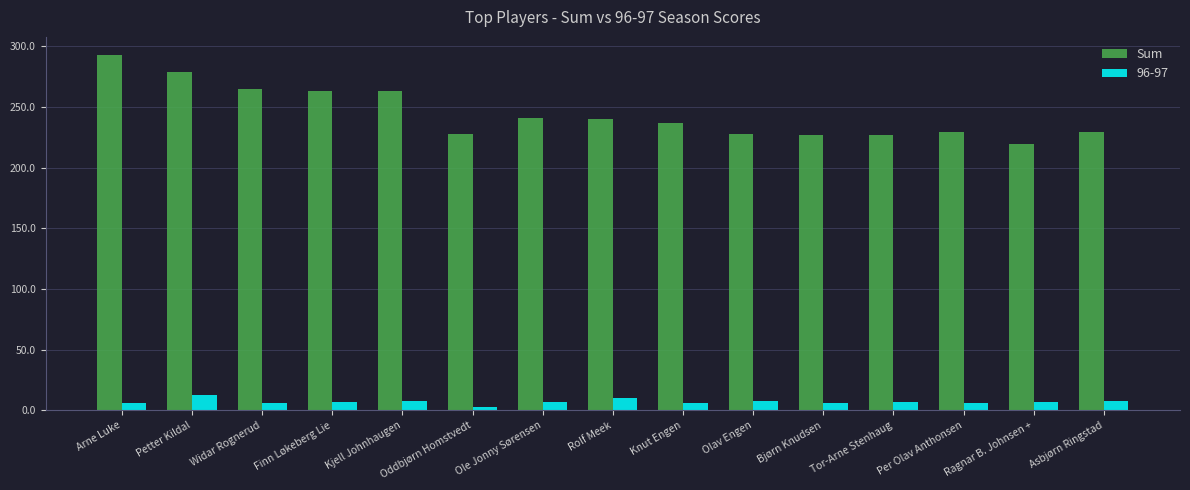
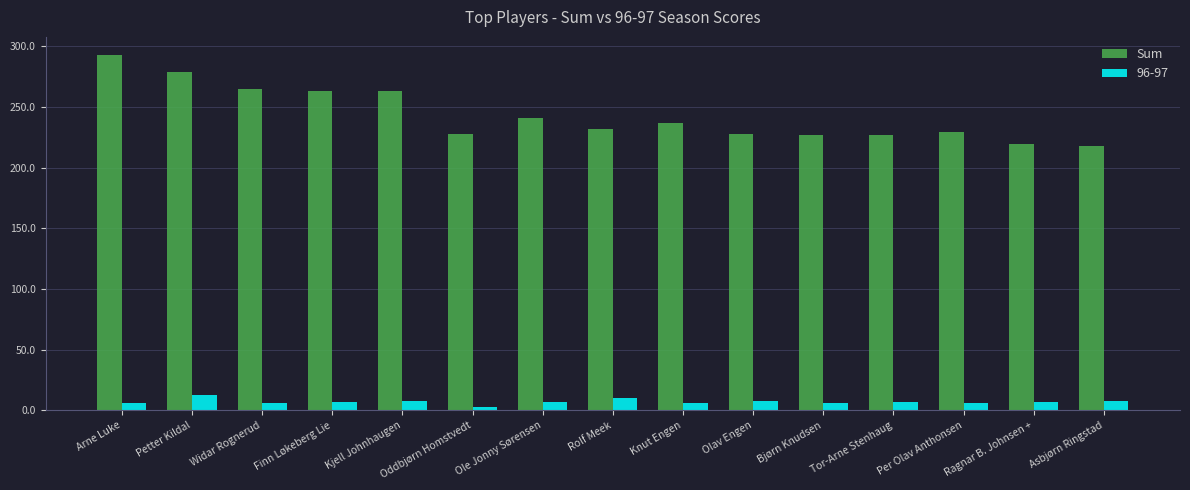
  {
    "Sum": {
      "Arne Luke": 293,
      "Petter Kildal": 279,
      "Widar Rognerud": 265,
      "Finn Løkeberg Lie": 263,
      "Kjell Johnhaugen": 263,
      "Oddbjørn Homstvedt": 228,
      "Ole Jonny Sørensen": 241,
-     "Rolf Meek": 240,
+     "Rolf Meek": 232,
      "Knut Engen": 237,
      "Olav Engen": 228,
      "Bjørn Knudsen": 227,
      "Tor-Arne Stenhaug": 227,
      "Per Olav Anthonsen": 229,
      "Ragnar B. Johnsen +": 219,
-     "Asbjørn Ringstad": 229
+     "Asbjørn Ringstad": 218
    },
    "96-97": {
      "Arne Luke": 6,
      "Petter Kildal": 13,
      "Widar Rognerud": 6,
      "Finn Løkeberg Lie": 7,
      "Kjell Johnhaugen": 8,
      "Oddbjørn Homstvedt": 3,
      "Ole Jonny Sørensen": 7,
      "Rolf Meek": 10,
      "Knut Engen": 6,
      "Olav Engen": 8,
      "Bjørn Knudsen": 6,
      "Tor-Arne Stenhaug": 7,
      "Per Olav Anthonsen": 6,
      "Ragnar B. Johnsen +": 7,
      "Asbjørn Ringstad": 8
    }
  }
